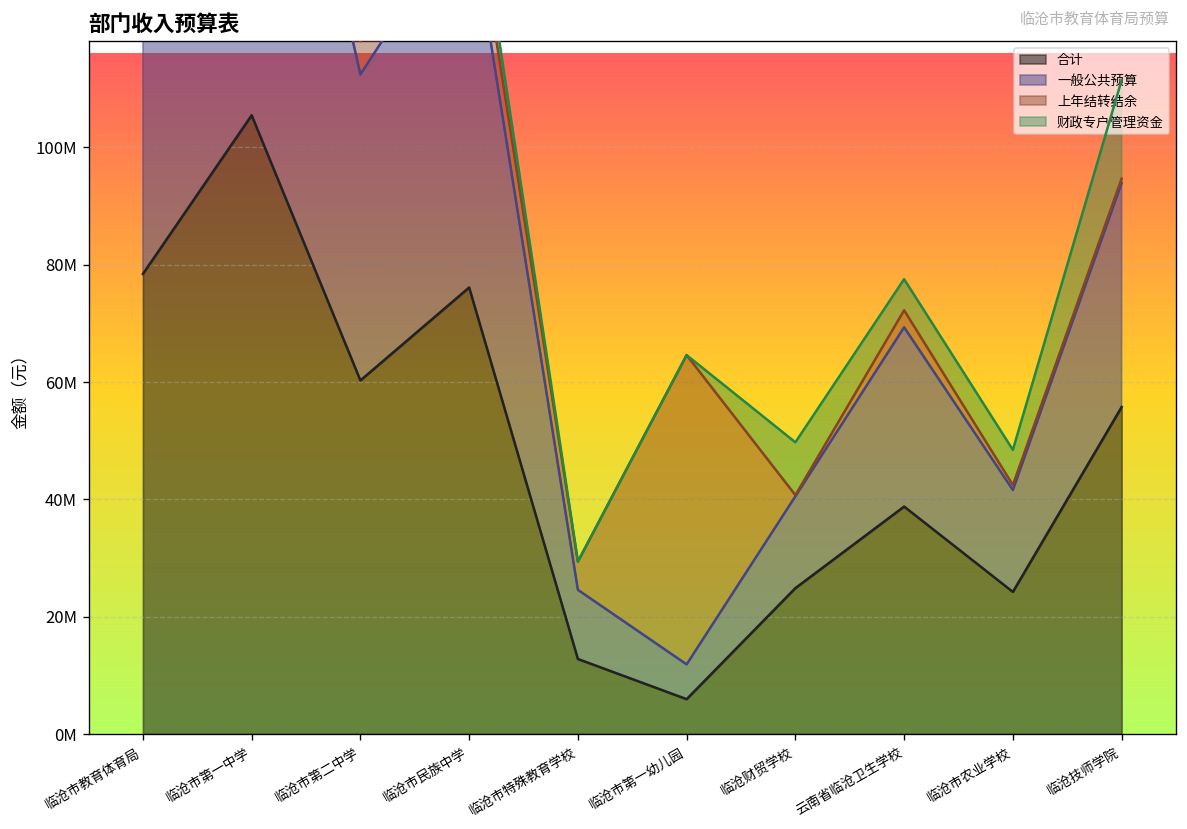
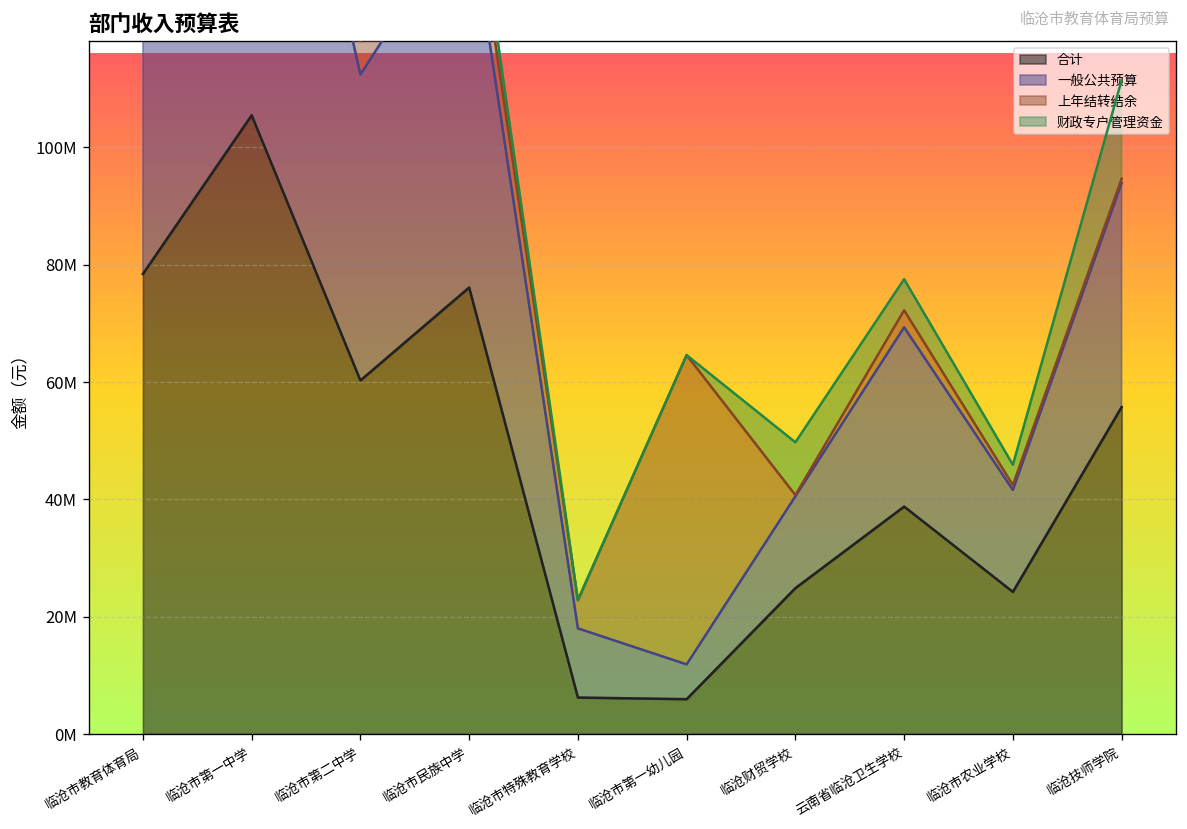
  {
    "合计": {
      "临沧市教育体育局": 78000000,
      "临沧市第一中学": 105000000,
      "临沧市第二中学": 60000000,
      "临沧市民族中学": 76000000,
-     "临沧市特殊教育学校": 13000000,
+     "临沧市特殊教育学校": 6000000,
      "临沧市第一幼儿园": 6000000,
      "临沧财贸学校": 25000000,
      "云南省临沧卫生学校": 39000000,
      "临沧市农业学校": 24000000,
      "临沧技师学院": 56000000
    },
    "一般公共预算": {
      "临沧市第二中学": 52000000,
      "临沧市特殊教育学校": 12000000,
      "临沧市第一幼儿园": 6000000,
      "云南省临沧卫生学校": 31000000,
      "临沧市农业学校": 17000000,
      "临沧技师学院": 38000000
    },
    "上年结转结余": {
      "临沧市第二中学": 6000000,
      "云南省临沧卫生学校": 3000000,
      "临沧市农业学校": 1000000,
      "临沧技师学院": 1000000
    },
    "财政专户管理资金": {
      "临沧财贸学校": 9000000,
      "云南省临沧卫生学校": 5000000,
-     "临沧市农业学校": 6000000
+     "临沧市农业学校": 3000000
    }
  }
